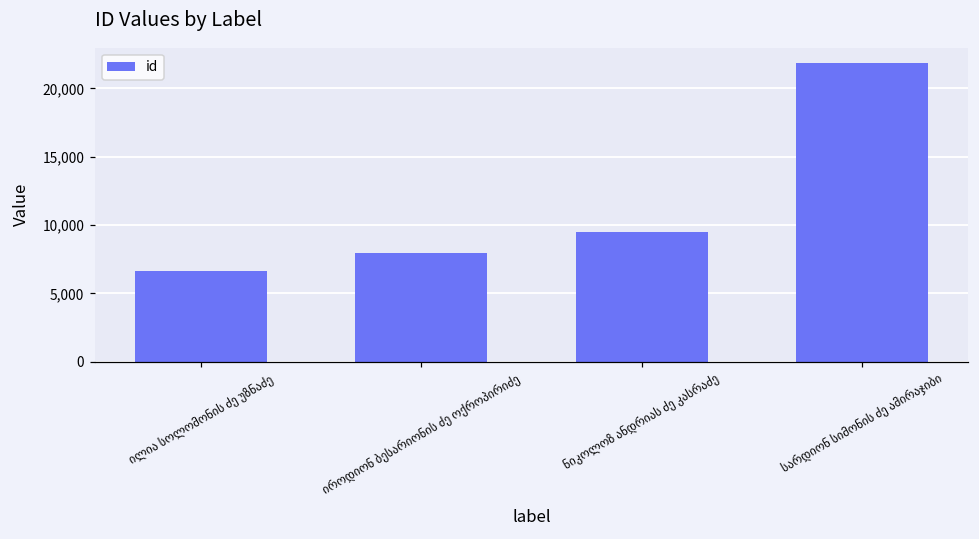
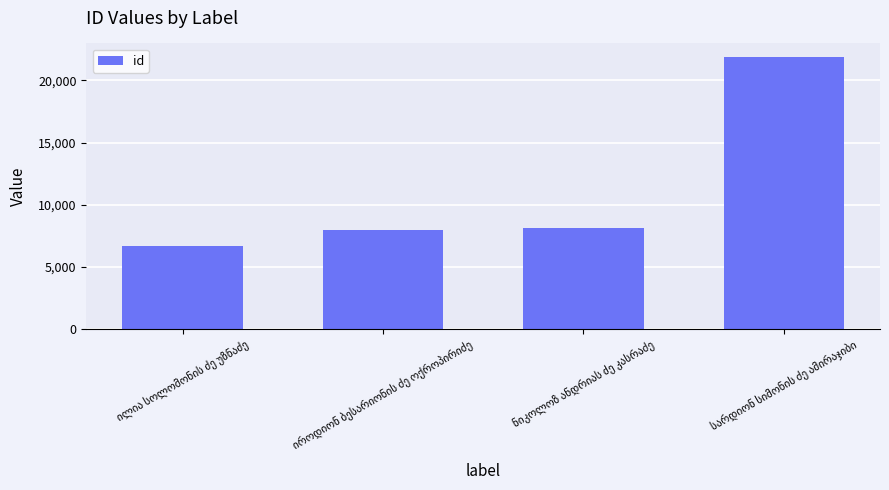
  {
    "ილია სოლომონის ძე უზნაძე": "6,700",
    "იროდიონ ბესარიონის ძე ოქროპირიძე": "8,000",
-   "ნიკოლოზ ანდრიას ძე კასრაძე": "9,500",
+   "ნიკოლოზ ანდრიას ძე კასრაძე": "8,100",
    "სარდიონ სიმონის ძე ამირაჯიბი": "21,900"
  }
